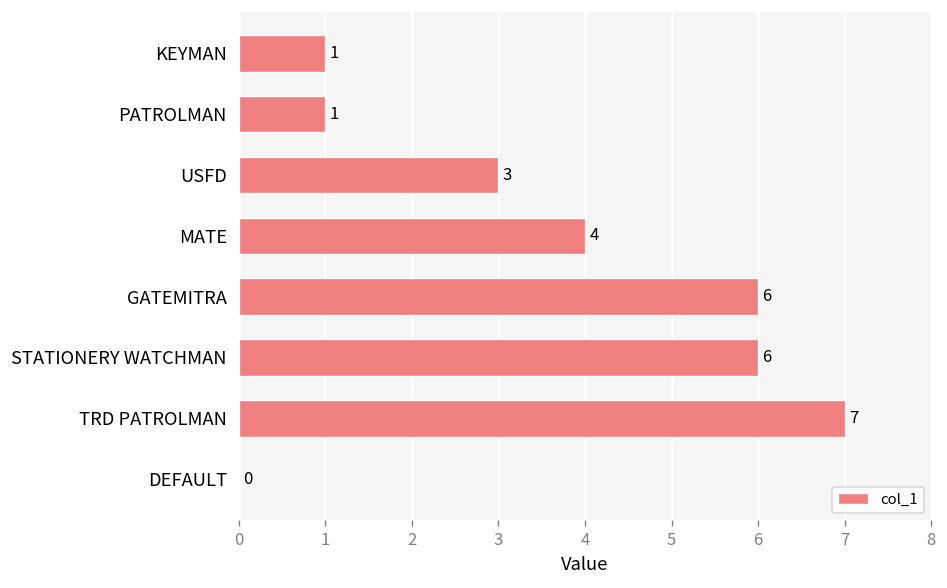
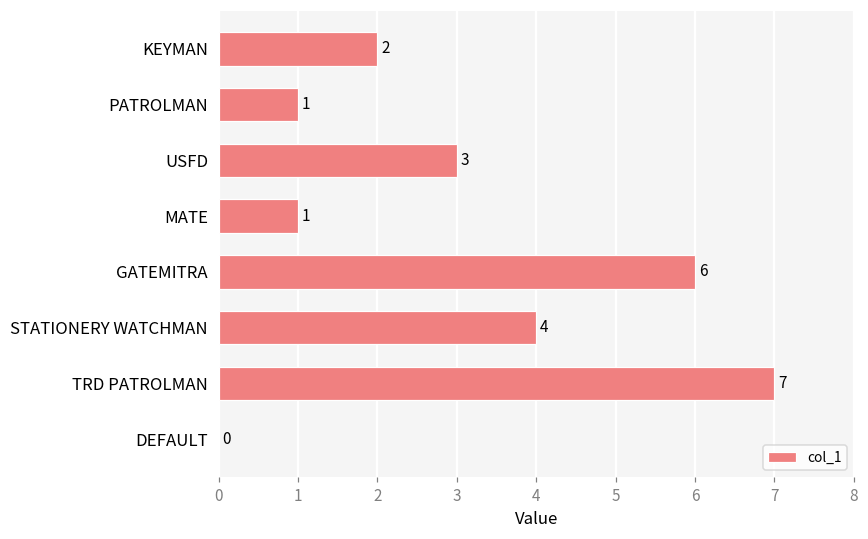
  {
-   "KEYMAN": 1,
+   "KEYMAN": 2,
    "PATROLMAN": 1,
    "USFD": 3,
-   "MATE": 4,
+   "MATE": 1,
    "GATEMITRA": 6,
-   "STATIONERY WATCHMAN": 6,
+   "STATIONERY WATCHMAN": 4,
    "TRD PATROLMAN": 7,
    "DEFAULT": 0
  }
